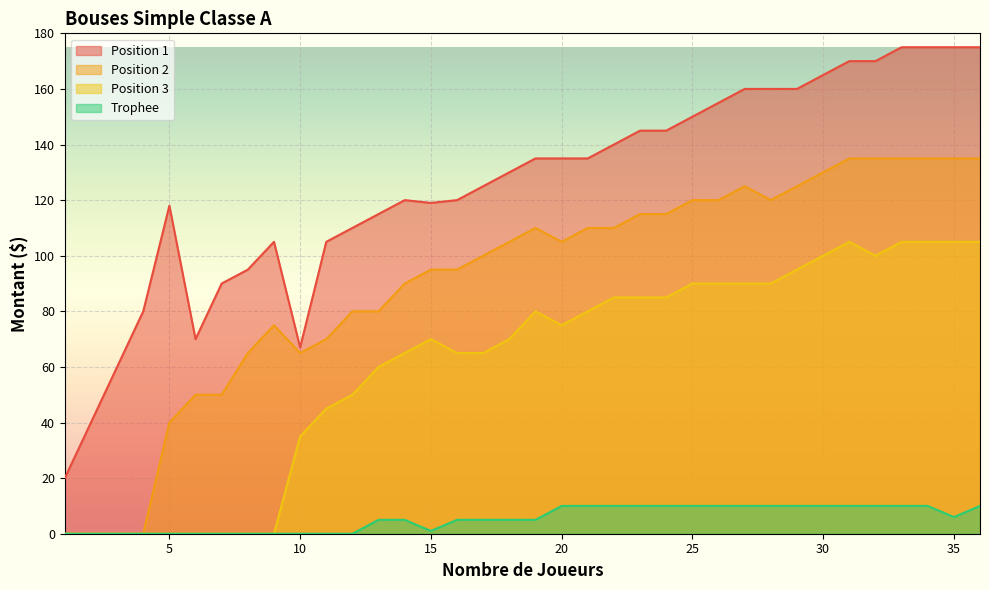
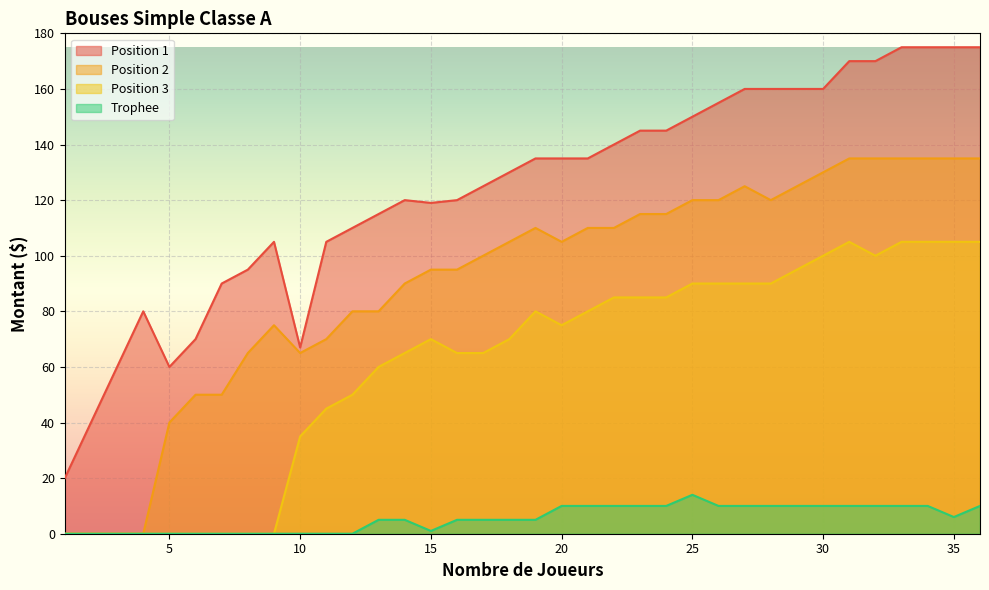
  {
    "Position 1": {
-     "5": 118,
+     "5": 60,
      "10": 67,
      "15": 119,
      "20": 135,
      "25": 150,
-     "30": 165,
+     "30": 160,
      "35": 175
    },
    "Trophee": {
      "10": 0,
      "15": 1,
      "20": 10,
-     "25": 10,
+     "25": 14,
      "30": 10,
      "35": 6
    }
  }
